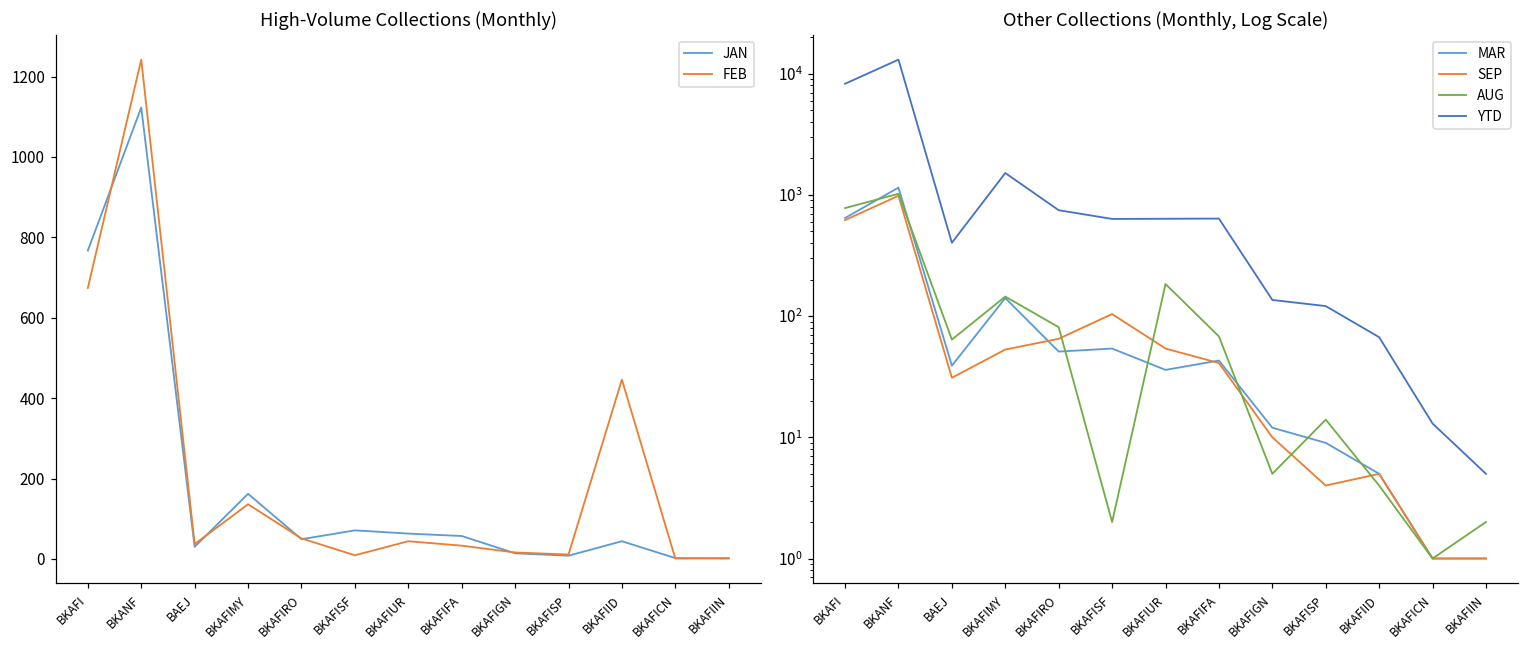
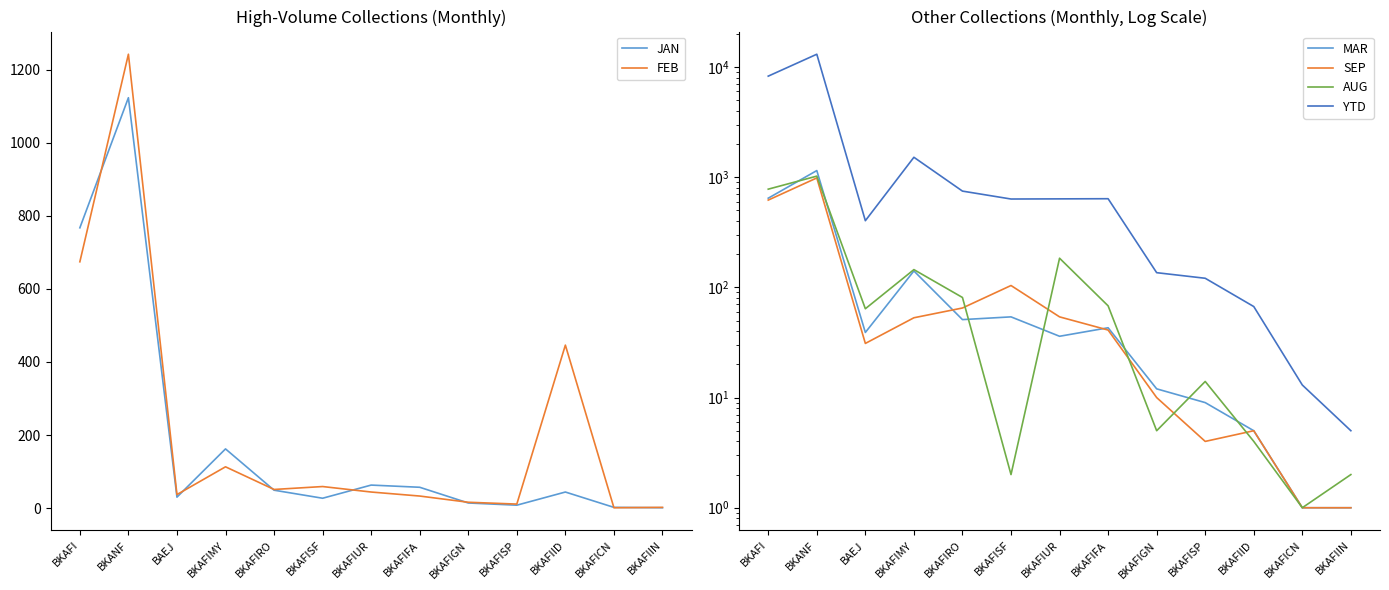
  {
    "High-Volume Collections (Monthly)": {
      "JAN": {
        "BKAFI": 770,
        "BKANF": 1120,
        "BKAFIMY": 160,
-       "BKAFISF": 70,
+       "BKAFISF": 30,
        "BKAFIUR": 60,
        "BKAFIFA": 60,
        "BKAFIID": 40
      },
      "FEB": {
        "BKAFI": 670,
        "BKANF": 1240,
-       "BKAFIMY": 140,
-       "BKAFISF": 10,
+       "BKAFIMY": 110,
+       "BKAFISF": 60,
        "BKAFIUR": 40,
        "BKAFIFA": 30,
        "BKAFIID": 450
      }
    },
    "Other Collections (Monthly, Log Scale)": {
      "SEP": {
        "BAEJ": 31,
        "BKAFIMY": 50,
        "BKAFIRO": 70,
        "BKAFISF": 100,
        "BKAFIUR": 50,
        "BKAFIGN": 10,
        "BKAFISP": 4.0
      },
      "AUG": {
        "BKAFI": 800,
        "BAEJ": 60,
        "BKAFIRO": 80,
        "BKAFISF": 2.0,
        "BKAFIUR": 180,
        "BKAFIFA": 70,
        "BKAFIGN": 5,
        "BKAFISP": 14,
        "BKAFIID": 4.0,
        "BKAFIIN": 2.0
      }
    }
  }
